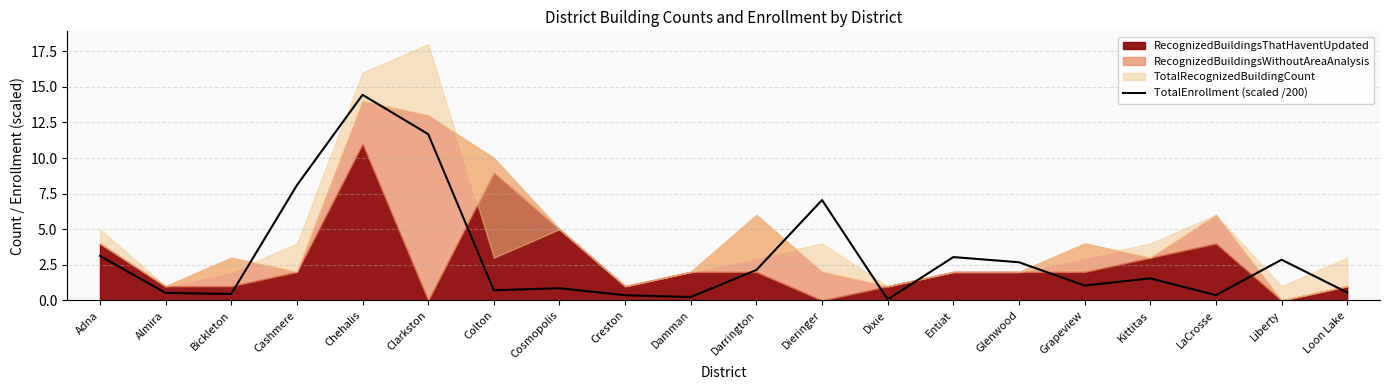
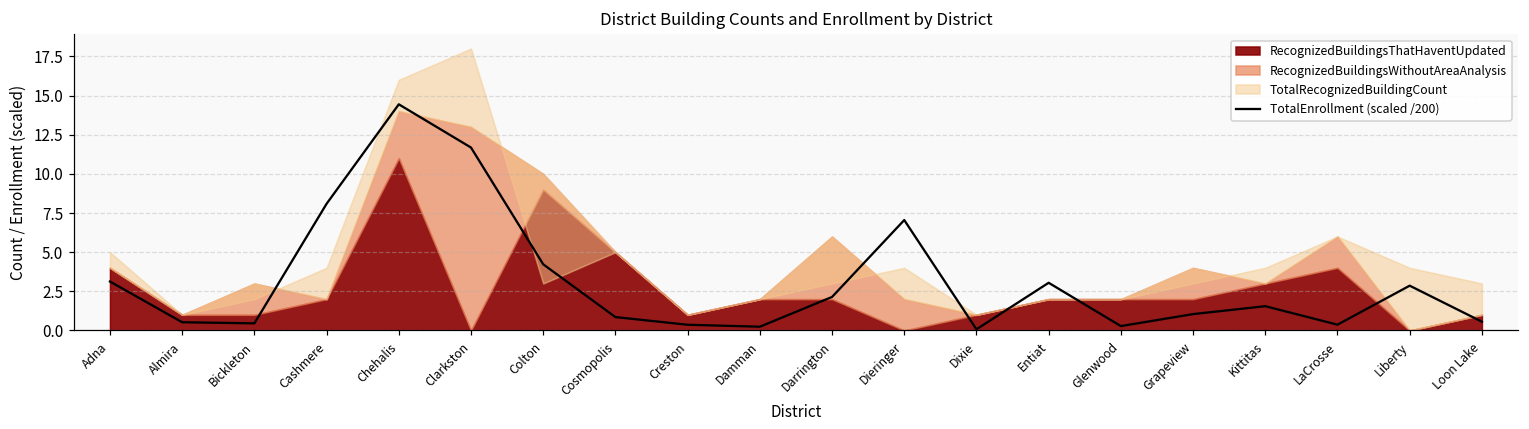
  {
    "TotalEnrollment (scaled /200)": {
      "Adna": 3.1,
      "Almira": 0.5,
      "Bickleton": 0.5,
      "Cashmere": 8.1,
      "Chehalis": 14.4,
      "Clarkston": 11.7,
-     "Colton": 0.7,
+     "Colton": 4.2,
      "Cosmopolis": 0.9,
      "Creston": 0.4,
      "Damman": 0.2,
      "Dieringer": 7.1,
      "Dixie": 0.1,
      "Entiat": 3.0,
-     "Glenwood": 2.7,
+     "Glenwood": 0.3,
      "Grapeview": 1.0,
      "Kittitas": 1.6,
      "LaCrosse": 0.4,
      "Liberty": 2.9,
      "Loon Lake": 0.6
    },
    "RecognizedBuildingsThatHaventUpdated": {
      "Bickleton": 1.0,
      "Chehalis": 11.0,
      "Clarkston": 0.0,
      "Colton": 9.0,
      "Dieringer": 0.0,
      "Grapeview": 2.0,
      "LaCrosse": 4.0
    },
    "RecognizedBuildingsWithoutAreaAnalysis": {
      "Chehalis": 3.0,
      "Clarkston": 13.0,
      "Dieringer": 2.0
    },
    "TotalRecognizedBuildingCount": {
-     "Liberty": 1
+     "Liberty": 4
    }
  }
